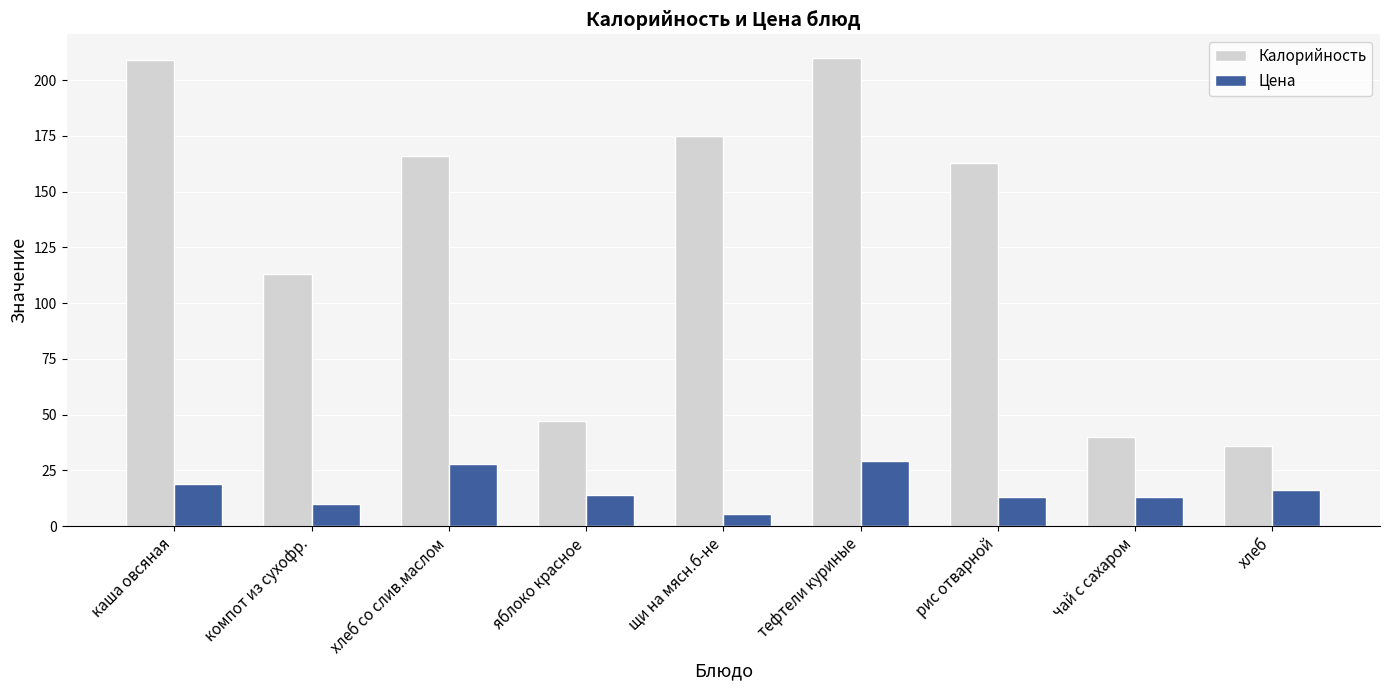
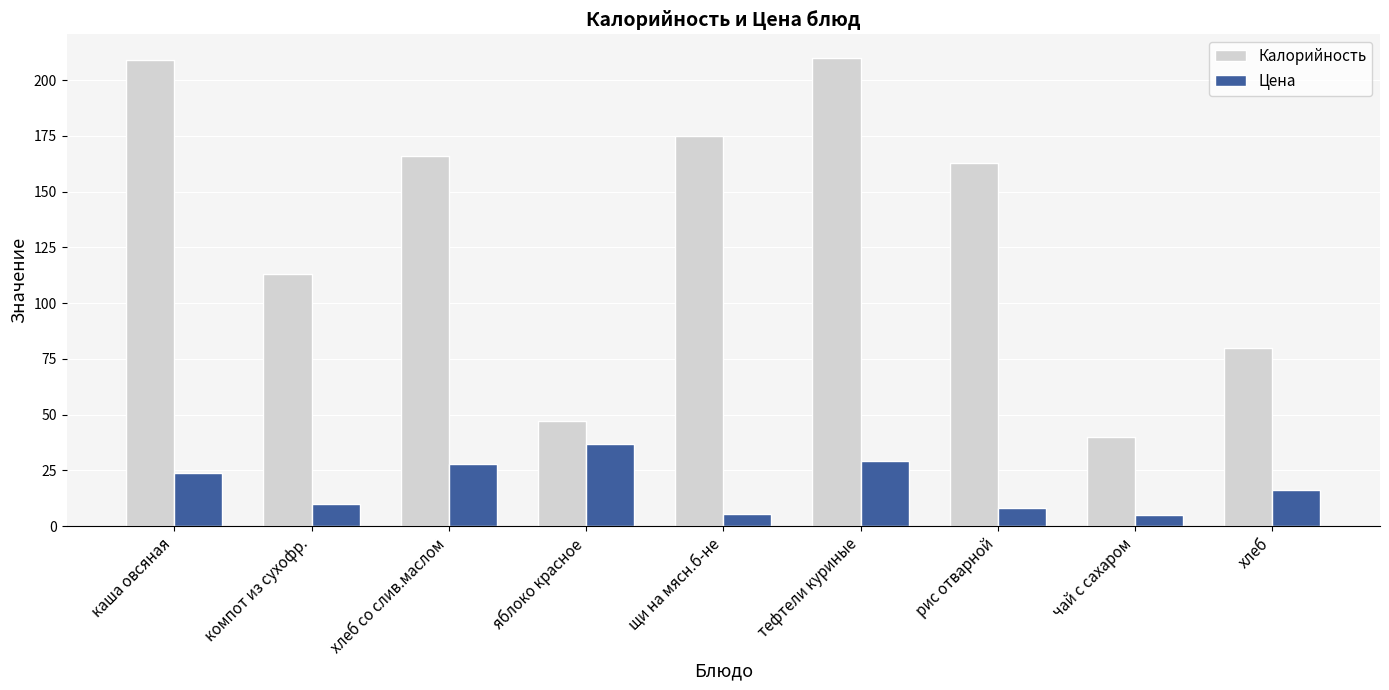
  {
    "Калорийность": {
      "каша овсяная": 209,
      "компот из сухофр.": 113,
      "хлеб со слив.маслом": 166,
      "яблоко красное": 47,
      "щи на мясн.б-не": 175,
      "тефтели куриные": 210,
      "рис отварной": 163,
      "чай с сахаром": 40,
-     "хлеб": 36
+     "хлеб": 80
    },
    "Цена": {
-     "каша овсяная": 19,
+     "каша овсяная": 24,
      "компот из сухофр.": 10,
      "хлеб со слив.маслом": 28,
-     "яблоко красное": 14,
+     "яблоко красное": 37,
      "щи на мясн.б-не": 5,
      "тефтели куриные": 29,
-     "рис отварной": 13,
-     "чай с сахаром": 13,
+     "рис отварной": 8,
+     "чай с сахаром": 5,
      "хлеб": 16
    }
  }
